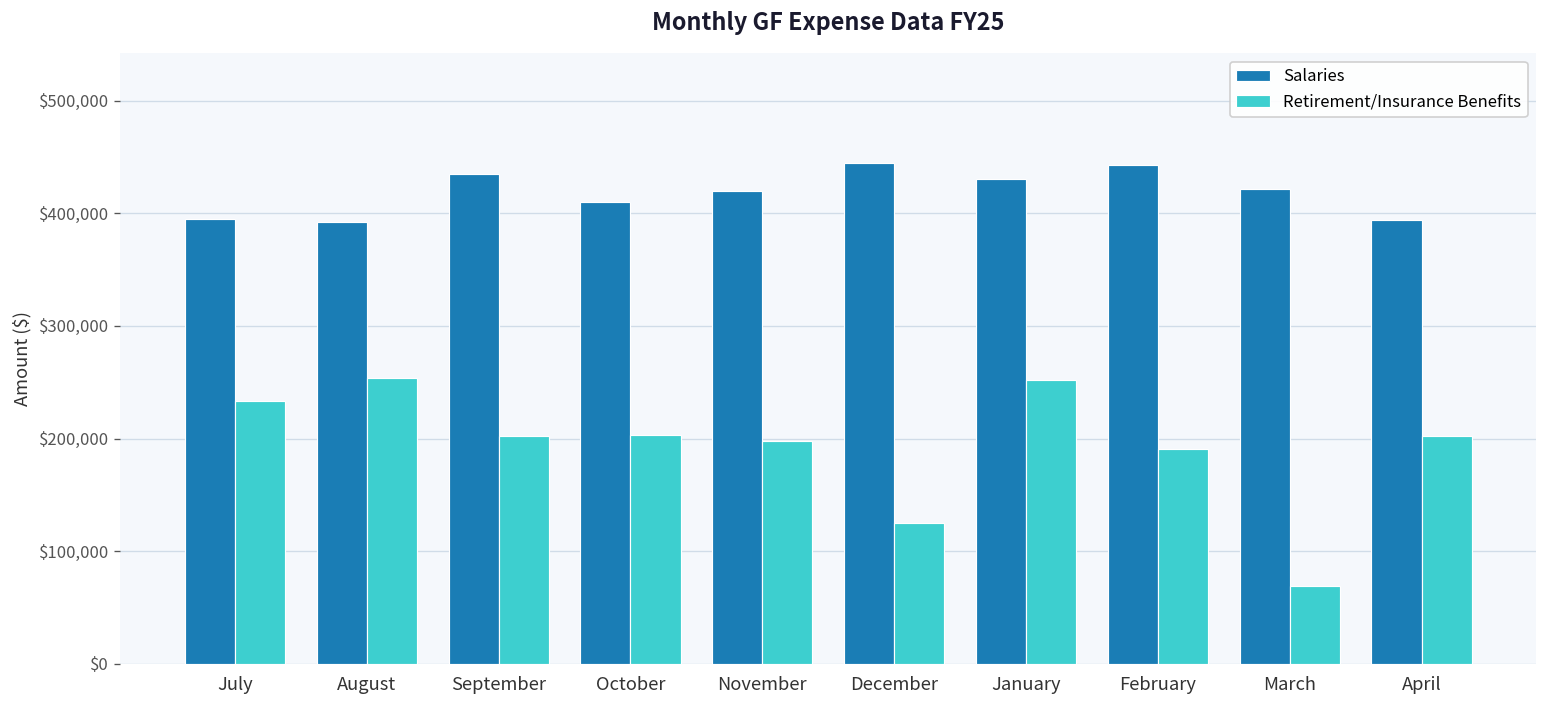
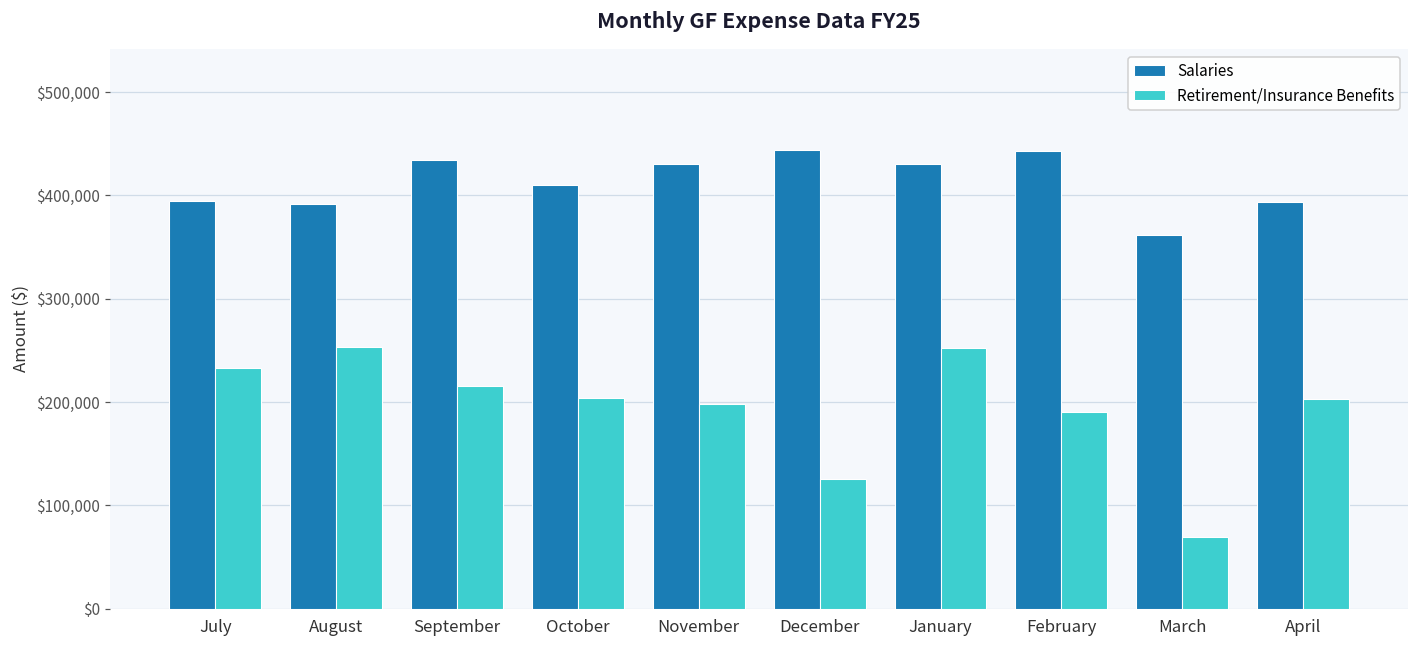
  {
    "Salaries": {
      "July": "$390,000",
      "August": "$390,000",
      "September": "$430,000",
      "October": "$410,000",
-     "November": "$420,000",
+     "November": "$430,000",
      "December": "$440,000",
      "January": "$430,000",
      "February": "$440,000",
-     "March": "$420,000",
+     "March": "$360,000",
      "April": "$390,000"
    },
    "Retirement/Insurance Benefits": {
      "July": "$230,000",
      "August": "$250,000",
-     "September": "$200,000",
+     "September": "$220,000",
      "October": "$200,000",
      "November": "$200,000",
      "December": "$130,000",
      "January": "$250,000",
      "February": "$190,000",
      "March": "$70,000",
      "April": "$200,000"
    }
  }
